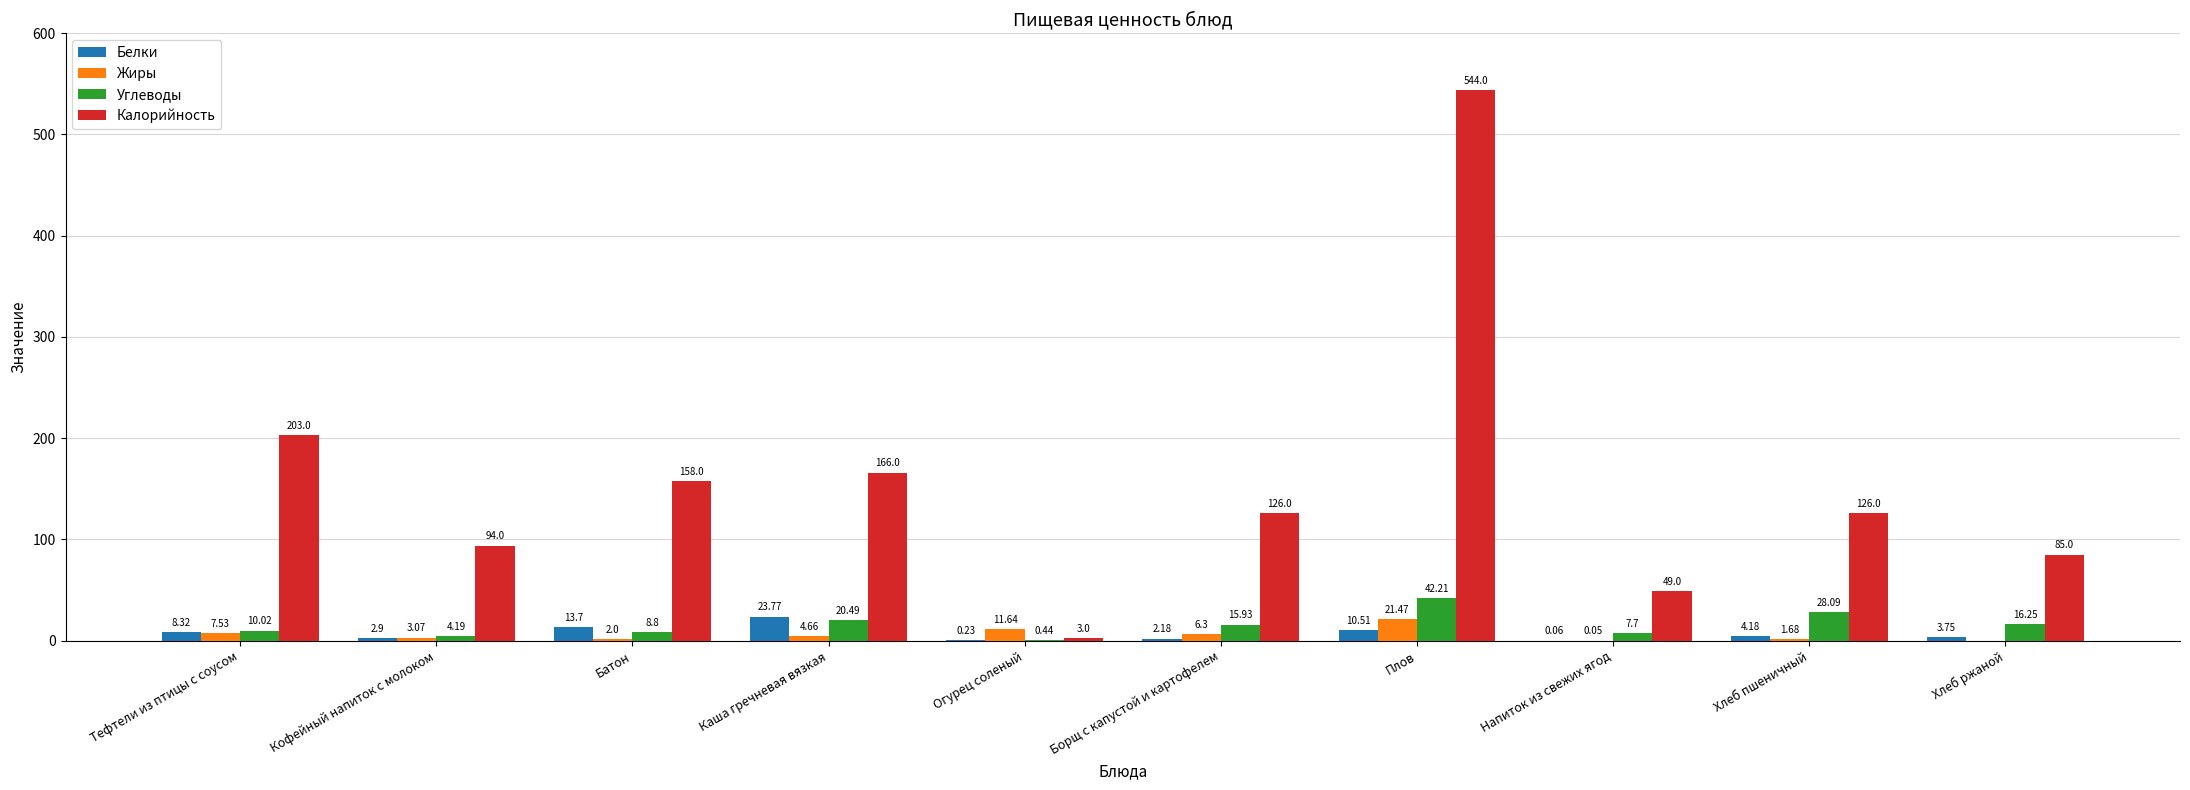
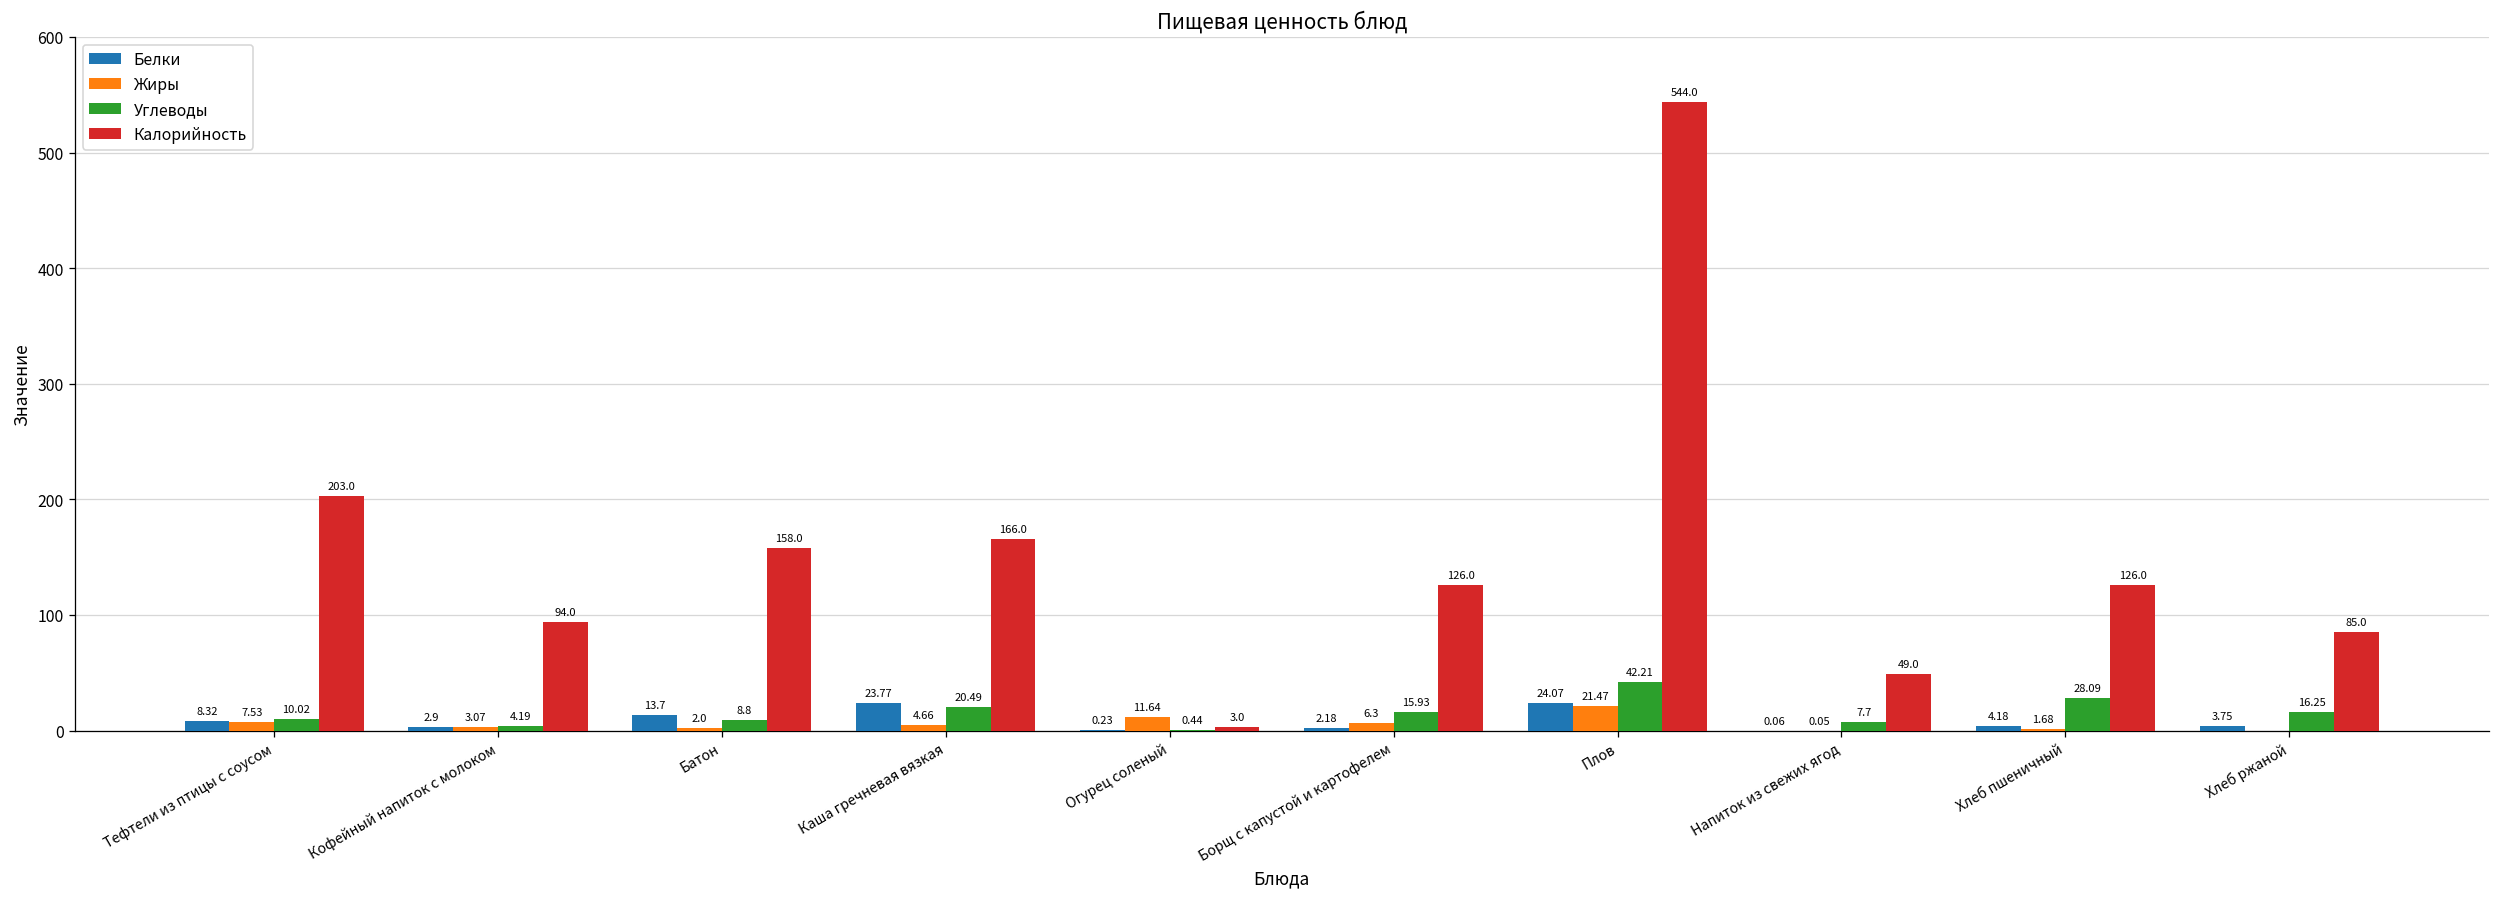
  {
    "Белки": {
      "Тефтели из птицы с соусом": 8.32,
      "Кофейный напиток с молоком": 2.9,
      "Батон": 13.7,
      "Каша гречневая вязкая": 23.77,
      "Огурец соленый": 0.23,
      "Борщ с капустой и картофелем": 2.18,
-     "Плов": 10.51,
+     "Плов": 24.07,
      "Напиток из свежих ягод": 0.06,
      "Хлеб пшеничный": 4.18,
      "Хлеб ржаной": 3.75
    },
    "Жиры": {
      "Тефтели из птицы с соусом": 7.53,
      "Кофейный напиток с молоком": 3.07,
      "Батон": 2.0,
      "Каша гречневая вязкая": 4.66,
      "Огурец соленый": 11.64,
      "Борщ с капустой и картофелем": 6.3,
      "Плов": 21.47,
      "Напиток из свежих ягод": 0.05,
      "Хлеб пшеничный": 1.68
    },
    "Углеводы": {
      "Тефтели из птицы с соусом": 10.02,
      "Кофейный напиток с молоком": 4.19,
      "Батон": 8.8,
      "Каша гречневая вязкая": 20.49,
      "Огурец соленый": 0.44,
      "Борщ с капустой и картофелем": 15.93,
      "Плов": 42.21,
      "Напиток из свежих ягод": 7.7,
      "Хлеб пшеничный": 28.09,
      "Хлеб ржаной": 16.25
    },
    "Калорийность": {
      "Тефтели из птицы с соусом": 203.0,
      "Кофейный напиток с молоком": 94.0,
      "Батон": 158.0,
      "Каша гречневая вязкая": 166.0,
      "Огурец соленый": 3.0,
      "Борщ с капустой и картофелем": 126.0,
      "Плов": 544.0,
      "Напиток из свежих ягод": 49.0,
      "Хлеб пшеничный": 126.0,
      "Хлеб ржаной": 85.0
    }
  }
